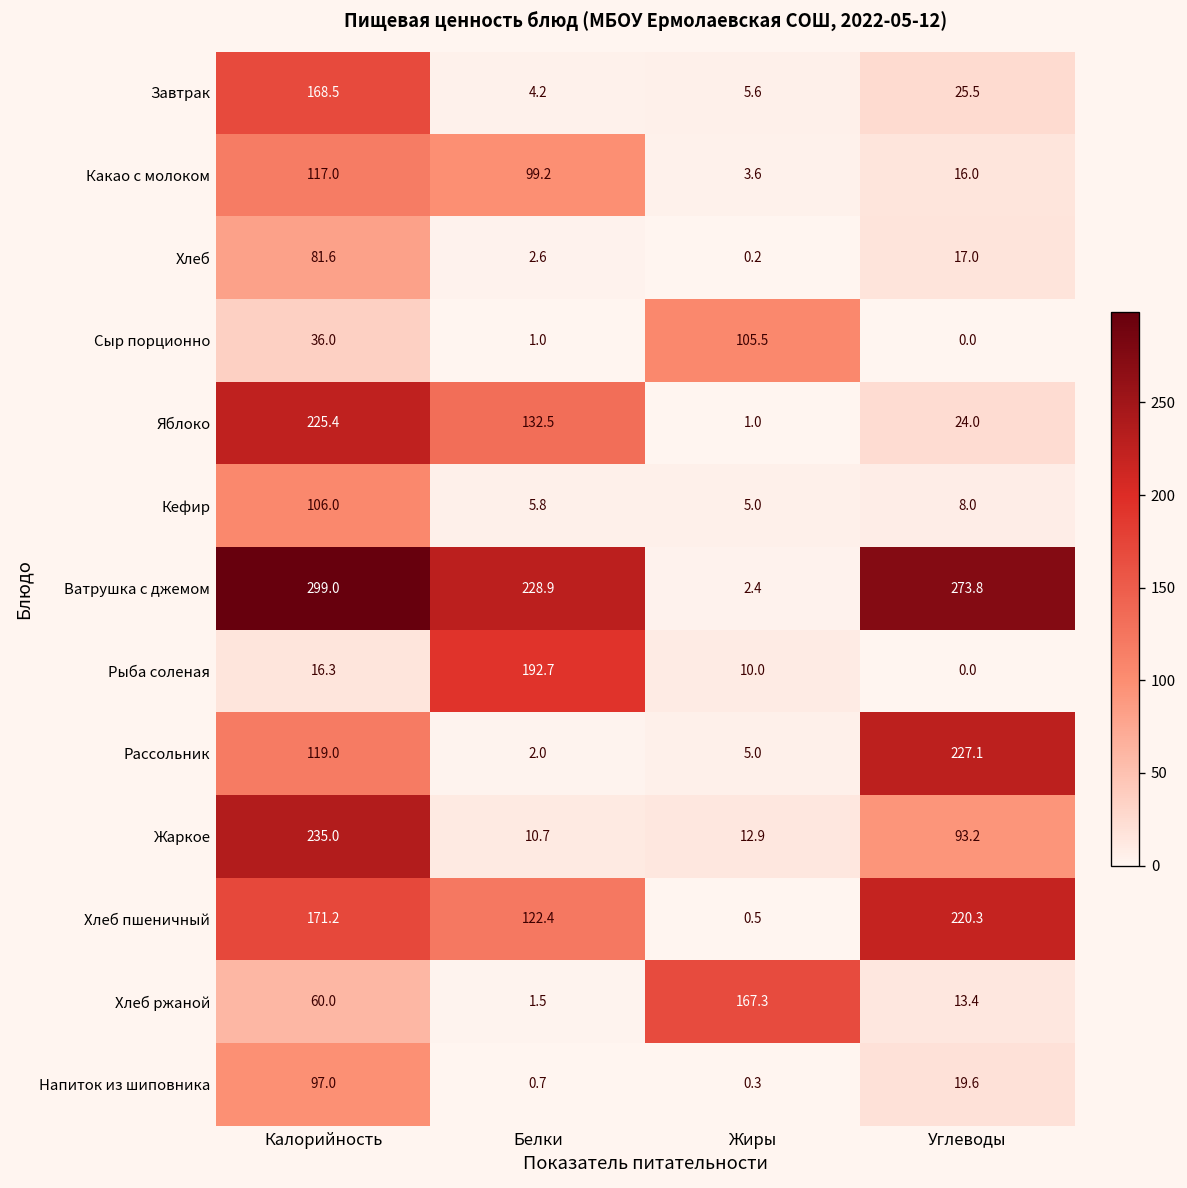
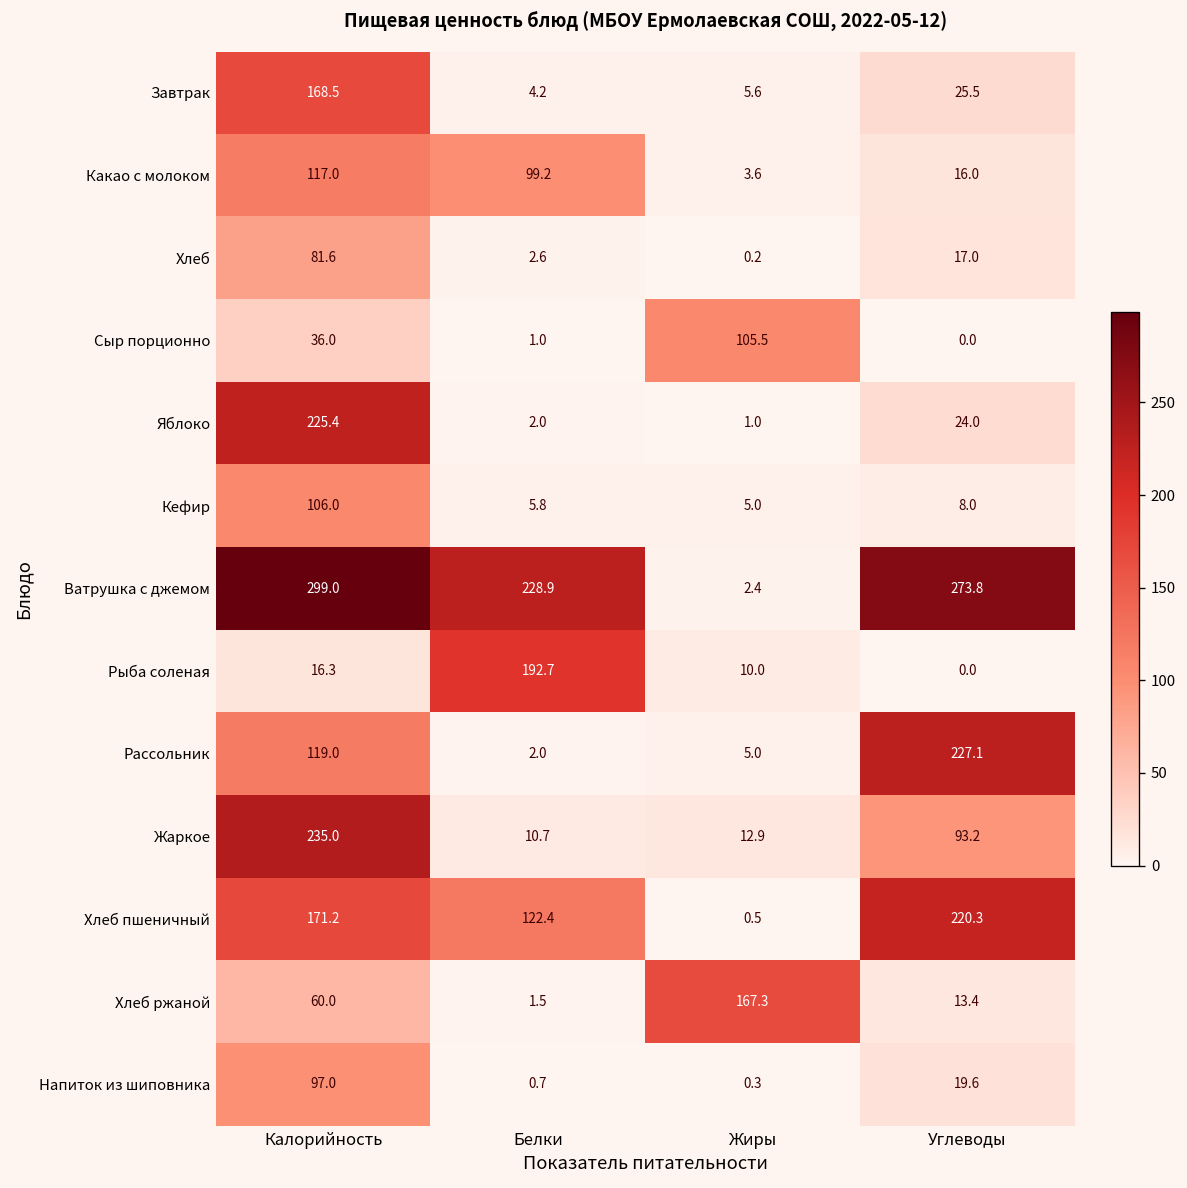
  {
    "Завтрак": {
      "Калорийность": 168.5,
      "Белки": 4.2,
      "Жиры": 5.6,
      "Углеводы": 25.5
    },
    "Какао с молоком": {
      "Калорийность": 117.0,
      "Белки": 99.2,
      "Жиры": 3.6,
      "Углеводы": 16.0
    },
    "Хлеб": {
      "Калорийность": 81.6,
      "Белки": 2.6,
      "Жиры": 0.2,
      "Углеводы": 17.0
    },
    "Сыр порционно": {
      "Калорийность": 36.0,
      "Белки": 1.0,
      "Жиры": 105.5,
      "Углеводы": 0.0
    },
    "Яблоко": {
      "Калорийность": 225.4,
-     "Белки": 132.5,
+     "Белки": 2.0,
      "Жиры": 1.0,
      "Углеводы": 24.0
    },
    "Кефир": {
      "Калорийность": 106.0,
      "Белки": 5.8,
      "Жиры": 5.0,
      "Углеводы": 8.0
    },
    "Ватрушка с джемом": {
      "Калорийность": 299.0,
      "Белки": 228.9,
      "Жиры": 2.4,
      "Углеводы": 273.8
    },
    "Рыба соленая": {
      "Калорийность": 16.3,
      "Белки": 192.7,
      "Жиры": 10.0,
      "Углеводы": 0.0
    },
    "Рассольник": {
      "Калорийность": 119.0,
      "Белки": 2.0,
      "Жиры": 5.0,
      "Углеводы": 227.1
    },
    "Жаркое": {
      "Калорийность": 235.0,
      "Белки": 10.7,
      "Жиры": 12.9,
      "Углеводы": 93.2
    },
    "Хлеб пшеничный": {
      "Калорийность": 171.2,
      "Белки": 122.4,
      "Жиры": 0.5,
      "Углеводы": 220.3
    },
    "Хлеб ржаной": {
      "Калорийность": 60.0,
      "Белки": 1.5,
      "Жиры": 167.3,
      "Углеводы": 13.4
    },
    "Напиток из шиповника": {
      "Калорийность": 97.0,
      "Белки": 0.7,
      "Жиры": 0.3,
      "Углеводы": 19.6
    }
  }
